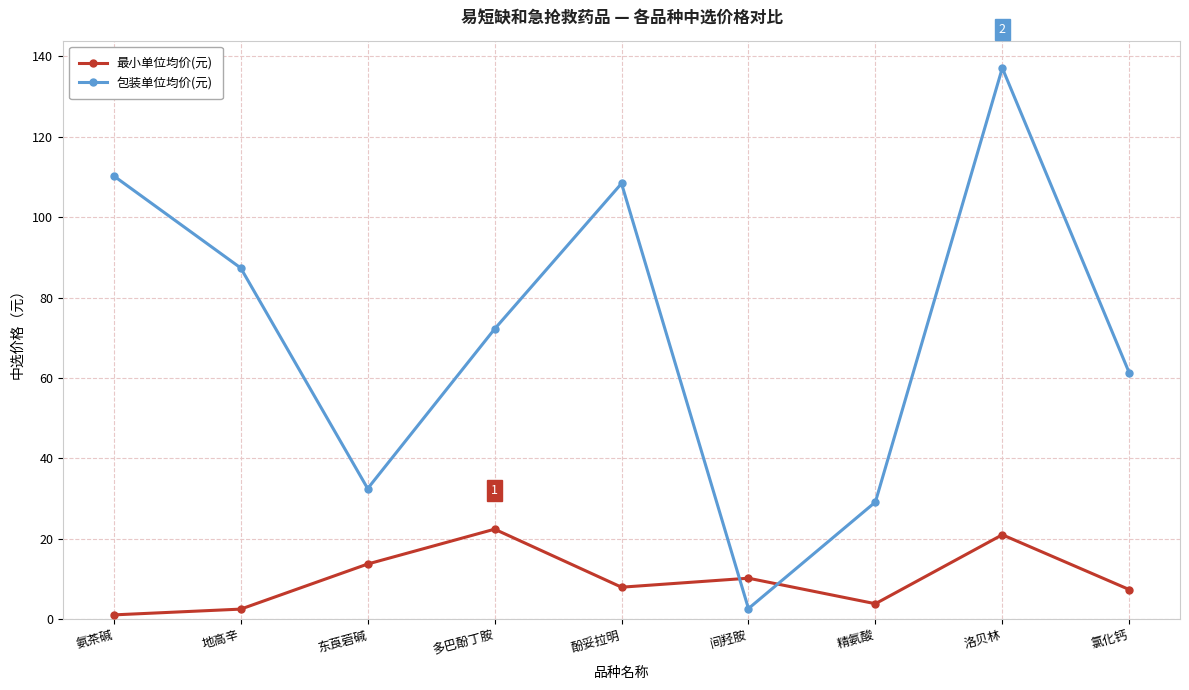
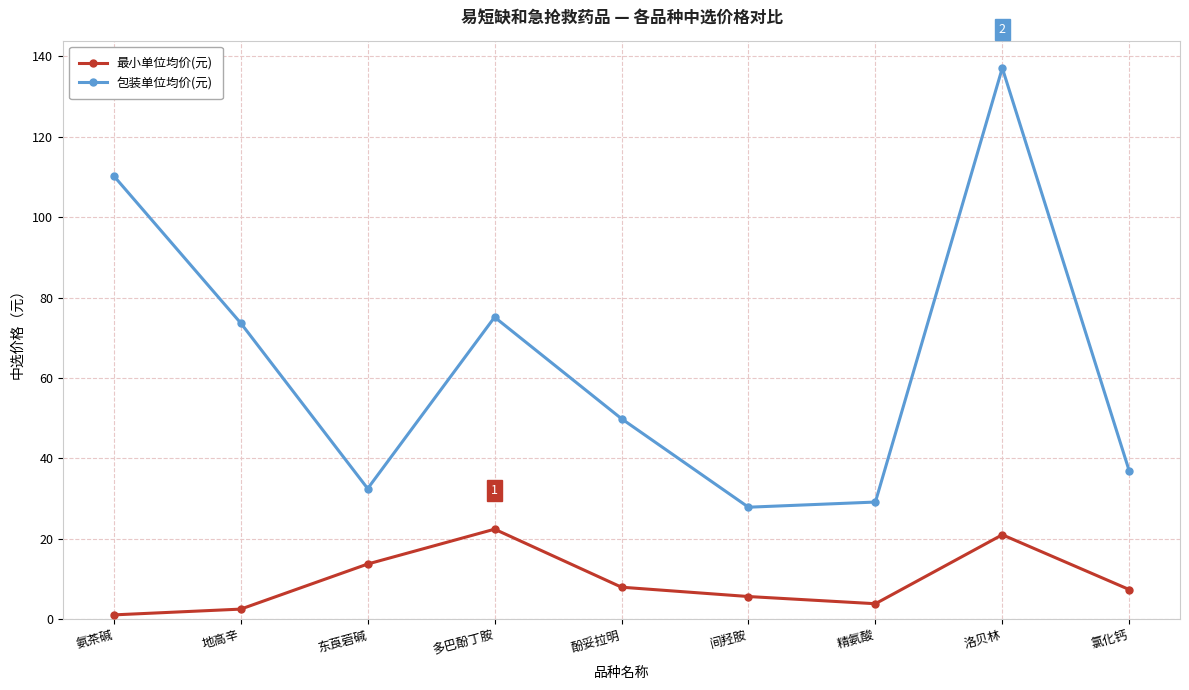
  {
    "最小单位均价(元)": {
      "氨茶碱": 1,
      "地高辛": 3,
      "东莨菪碱": 14,
      "多巴酚丁胺": 22,
      "酚妥拉明": 8,
-     "间羟胺": 10,
+     "间羟胺": 6,
      "精氨酸": 4,
      "洛贝林": 21,
      "氯化钙": 7
    },
    "包装单位均价(元)": {
      "氨茶碱": 110,
-     "地高辛": 87,
+     "地高辛": 74,
      "东莨菪碱": 33,
-     "多巴酚丁胺": 72,
-     "酚妥拉明": 108,
-     "间羟胺": 3,
+     "多巴酚丁胺": 75,
+     "酚妥拉明": 50,
+     "间羟胺": 28,
      "精氨酸": 29,
      "洛贝林": 137,
-     "氯化钙": 61
+     "氯化钙": 37
    }
  }
